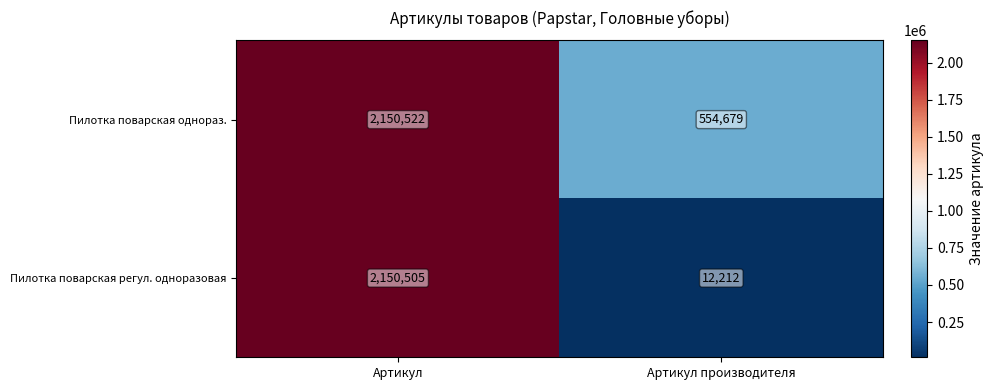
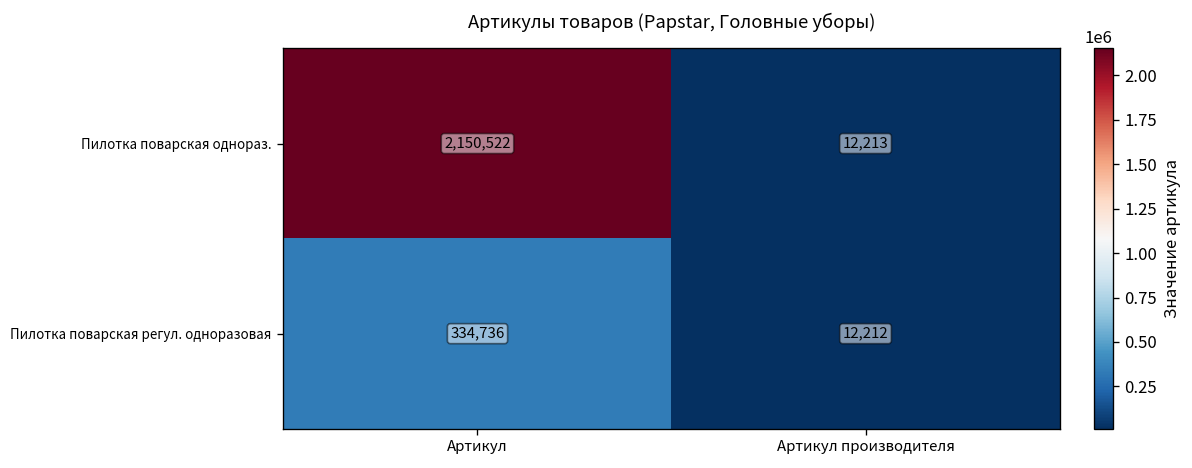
  {
    "Пилотка поварская однораз.": {
-     "Артикул производителя": "554,679"
+     "Артикул производителя": "12,213"
    },
    "Пилотка поварская регул. одноразовая": {
-     "Артикул": "2,150,505"
+     "Артикул": "334,736"
    }
  }
